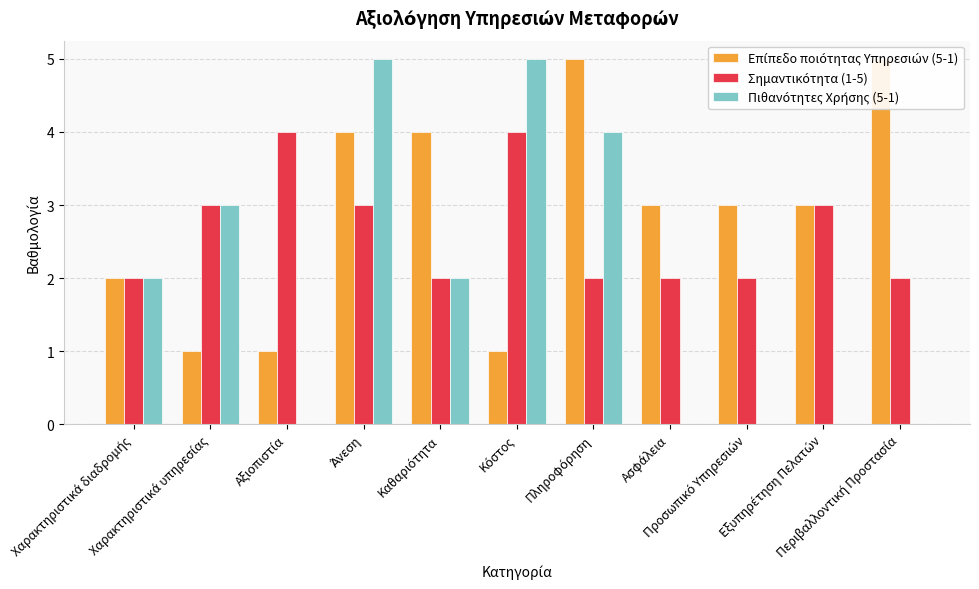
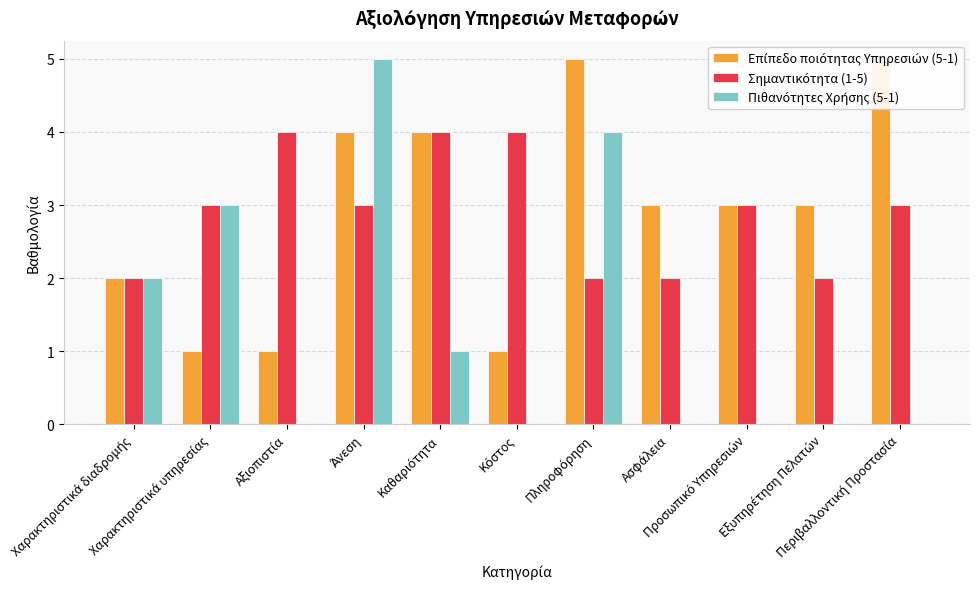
  {
    "Επίπεδο ποιότητας Υπηρεσιών (5-1)": {
      "Χαρακτηριστικά διαδρομής": 2,
      "Χαρακτηριστικά υπηρεσίας": 1,
      "Αξιοπιστία": 1,
      "Άνεση": 4,
      "Καθαριότητα": 4,
      "Κόστος": 1,
      "Πληροφόρηση": 5,
      "Ασφάλεια": 3,
      "Προσωπικό Υπηρεσιών": 3,
      "Εξυπηρέτηση Πελατών": 3
    },
    "Σημαντικότητα (1-5)": {
      "Χαρακτηριστικά διαδρομής": 2,
      "Χαρακτηριστικά υπηρεσίας": 3,
      "Αξιοπιστία": 4,
      "Άνεση": 3,
-     "Καθαριότητα": 2,
+     "Καθαριότητα": 4,
      "Κόστος": 4,
      "Πληροφόρηση": 2,
      "Ασφάλεια": 2,
-     "Προσωπικό Υπηρεσιών": 2,
-     "Εξυπηρέτηση Πελατών": 3,
-     "Περιβαλλοντική Προστασία": 2
+     "Προσωπικό Υπηρεσιών": 3,
+     "Εξυπηρέτηση Πελατών": 2,
+     "Περιβαλλοντική Προστασία": 3
    },
    "Πιθανότητες Χρήσης (5-1)": {
      "Χαρακτηριστικά διαδρομής": 2,
      "Χαρακτηριστικά υπηρεσίας": 3,
      "Αξιοπιστία": 0,
      "Άνεση": 5,
-     "Καθαριότητα": 2,
-     "Κόστος": 5,
+     "Καθαριότητα": 1,
+     "Κόστος": 0,
      "Πληροφόρηση": 4,
      "Ασφάλεια": 0,
      "Προσωπικό Υπηρεσιών": 0,
      "Εξυπηρέτηση Πελατών": 0,
      "Περιβαλλοντική Προστασία": 0
    }
  }
